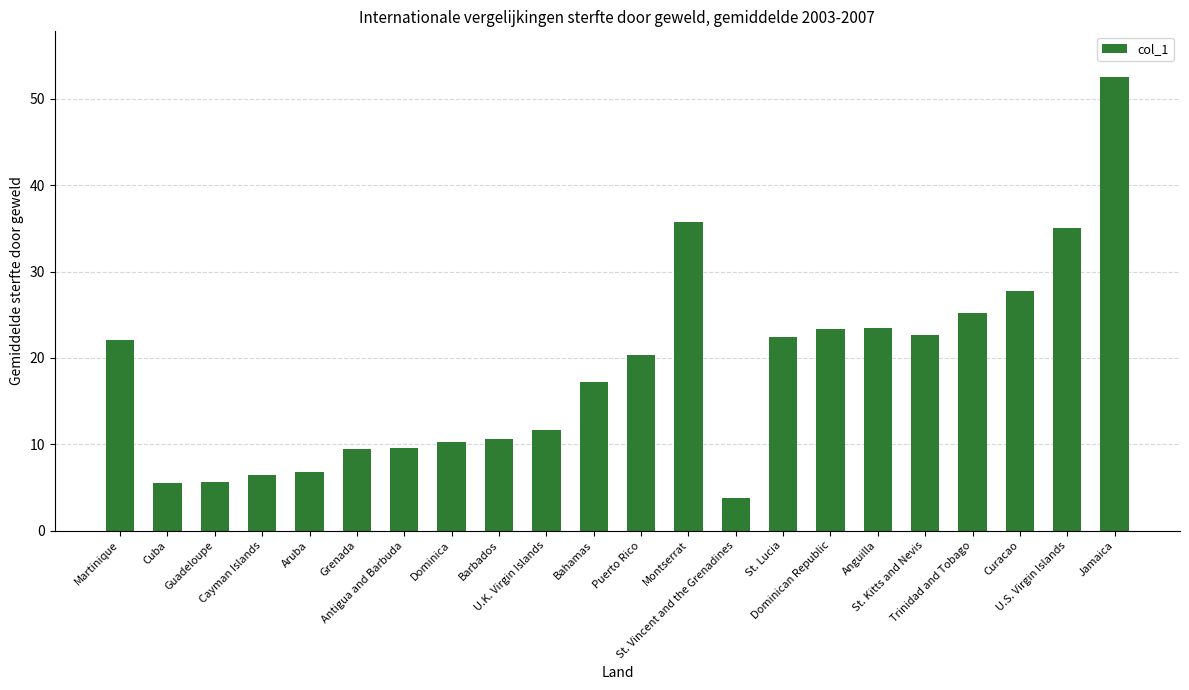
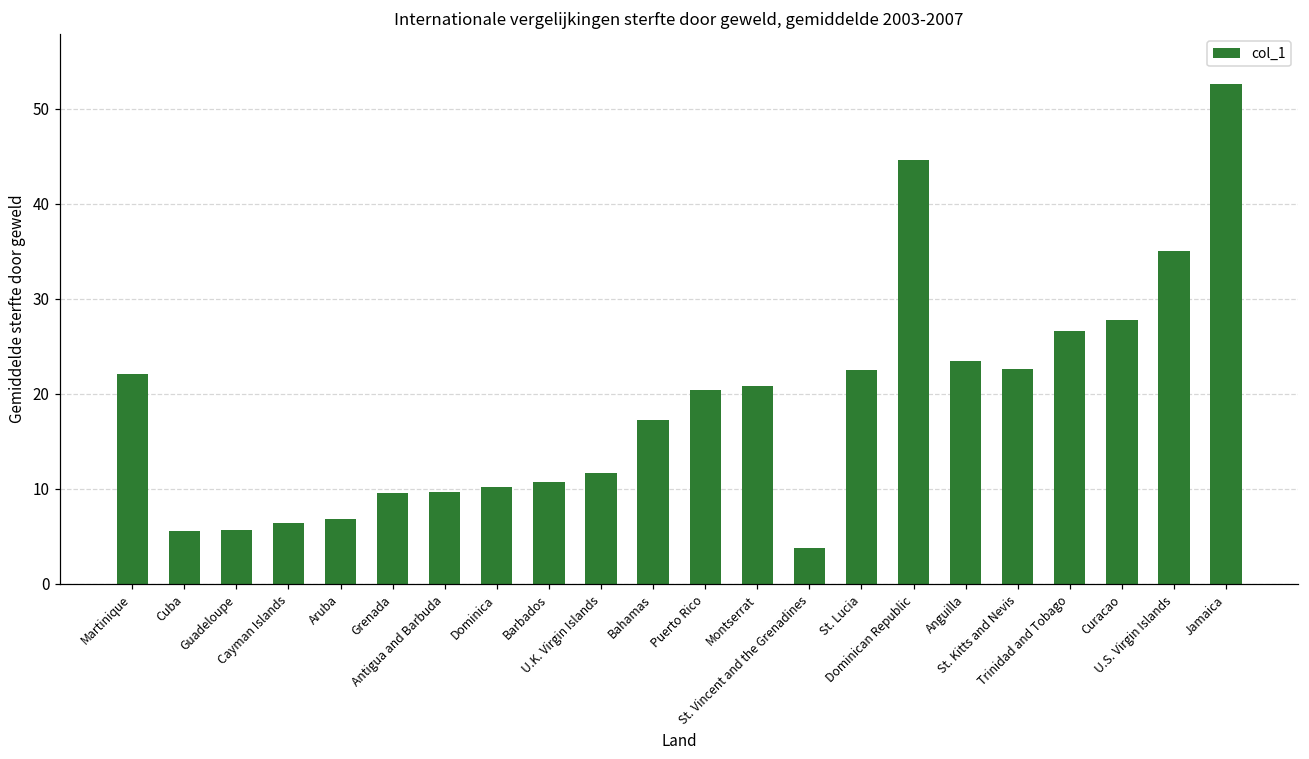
  {
    "Martinique": 22,
    "Cuba": 6,
    "Guadeloupe": 6,
    "Cayman Islands": 6,
    "Aruba": 7,
    "Grenada": 10,
    "Antigua and Barbuda": 10,
    "Dominica": 10,
    "Barbados": 11,
    "U.K. Virgin Islands": 12,
    "Bahamas": 17,
    "Puerto Rico": 20,
-   "Montserrat": 36,
+   "Montserrat": 21,
    "St. Vincent and the Grenadines": 4,
    "St. Lucia": 22,
-   "Dominican Republic": 23,
+   "Dominican Republic": 45,
    "Anguilla": 23,
    "St. Kitts and Nevis": 23,
-   "Trinidad and Tobago": 25,
+   "Trinidad and Tobago": 27,
    "Curacao": 28,
    "U.S. Virgin Islands": 35,
    "Jamaica": 53
  }
